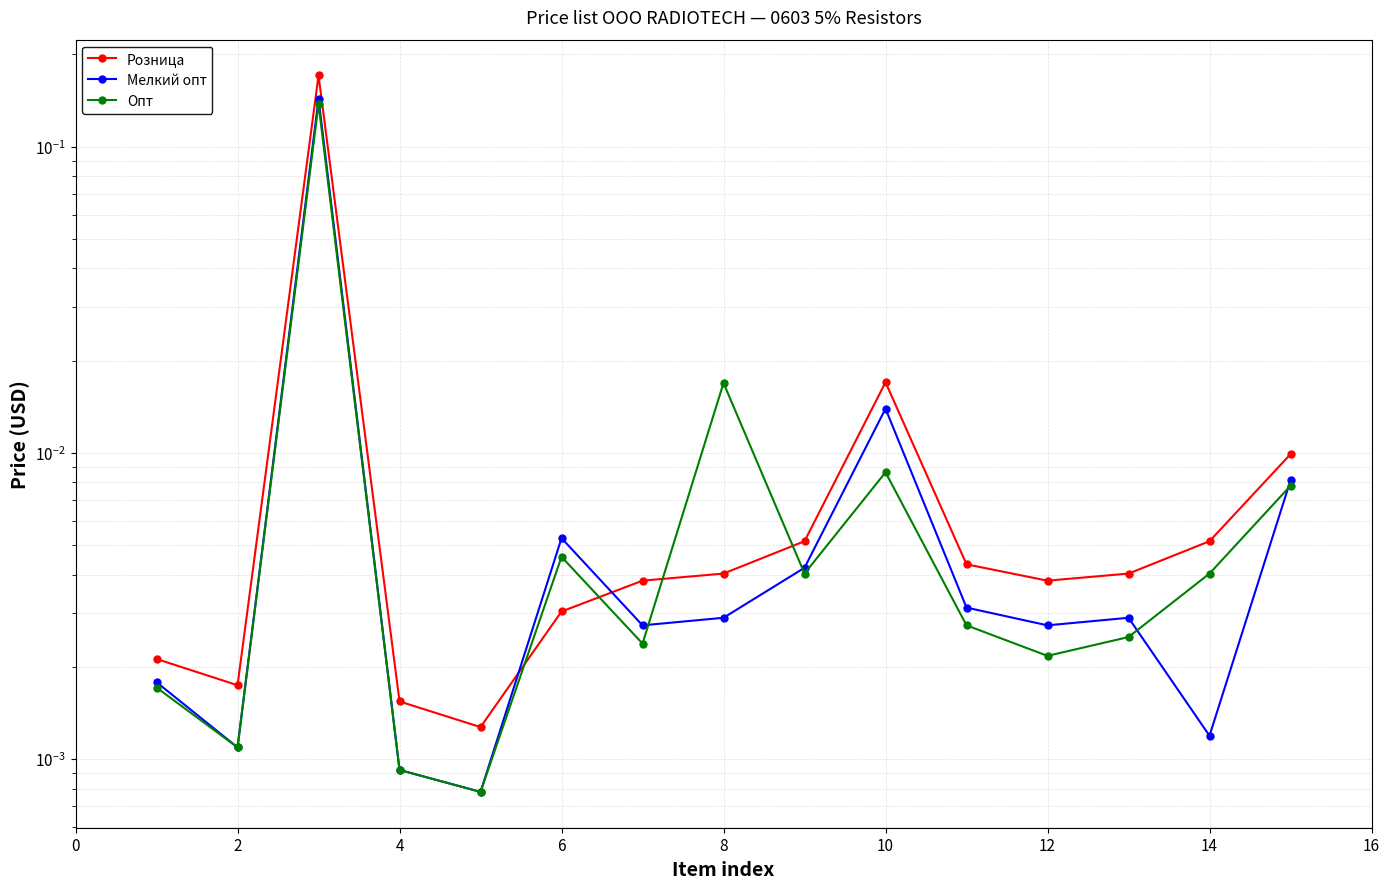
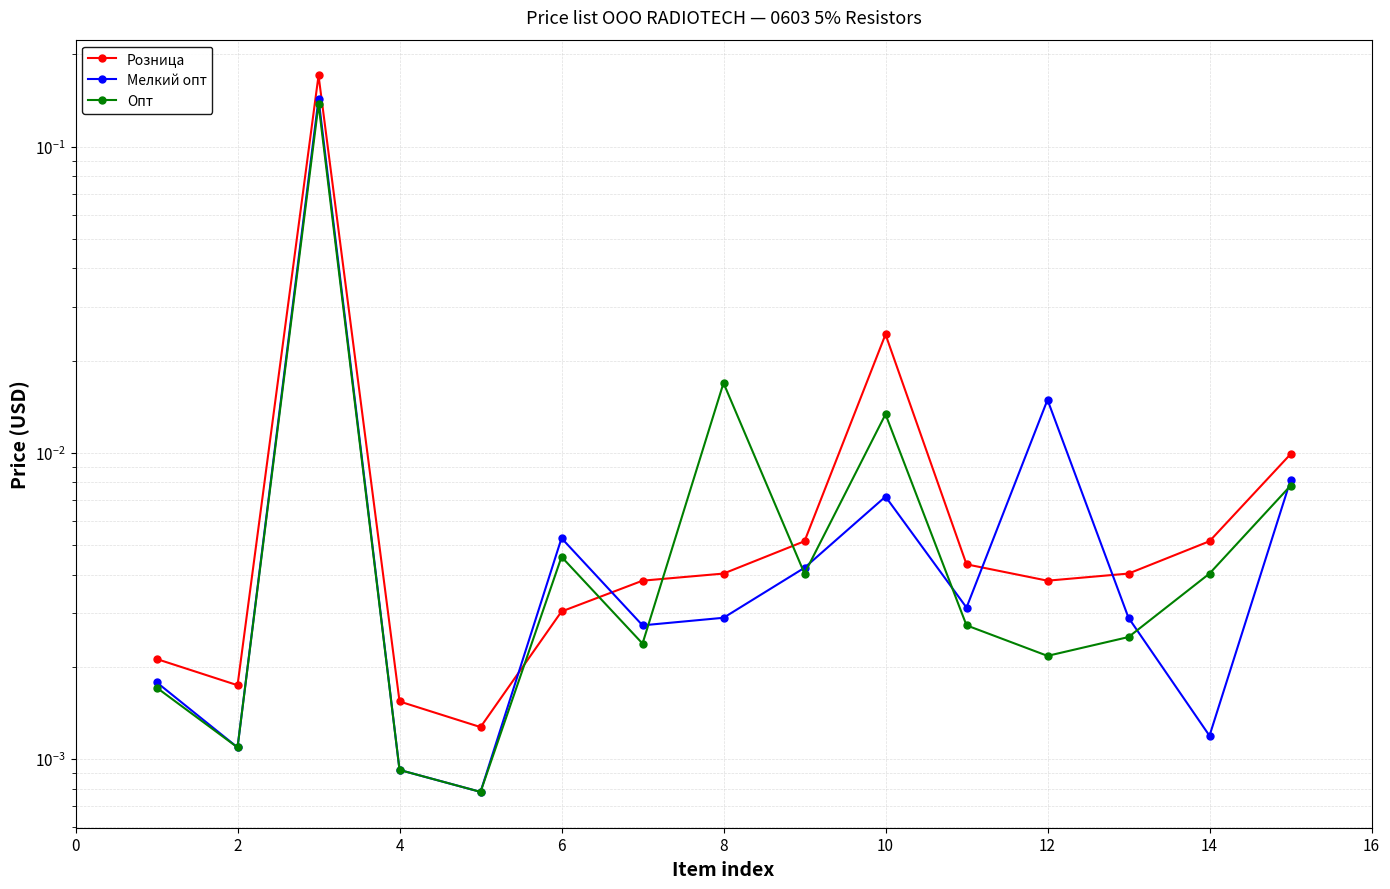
  {
    "Розница": {
      "2": 0.0017,
      "4": 0.0015,
      "6": 0.003,
      "8": 0.004,
-     "10": 0.017,
+     "10": 0.024,
      "12": 0.0038,
      "14": 0.0051
    },
    "Мелкий опт": {
      "6": 0.0053,
      "8": 0.0029,
-     "10": 0.014,
-     "12": 0.0027,
+     "10": 0.0072,
+     "12": 0.015,
      "14": 0.0012
    },
    "Опт": {
      "6": 0.0046,
      "8": 0.017,
-     "10": 0.0086,
+     "10": 0.013,
      "12": 0.0022,
      "14": 0.0040
    }
  }
